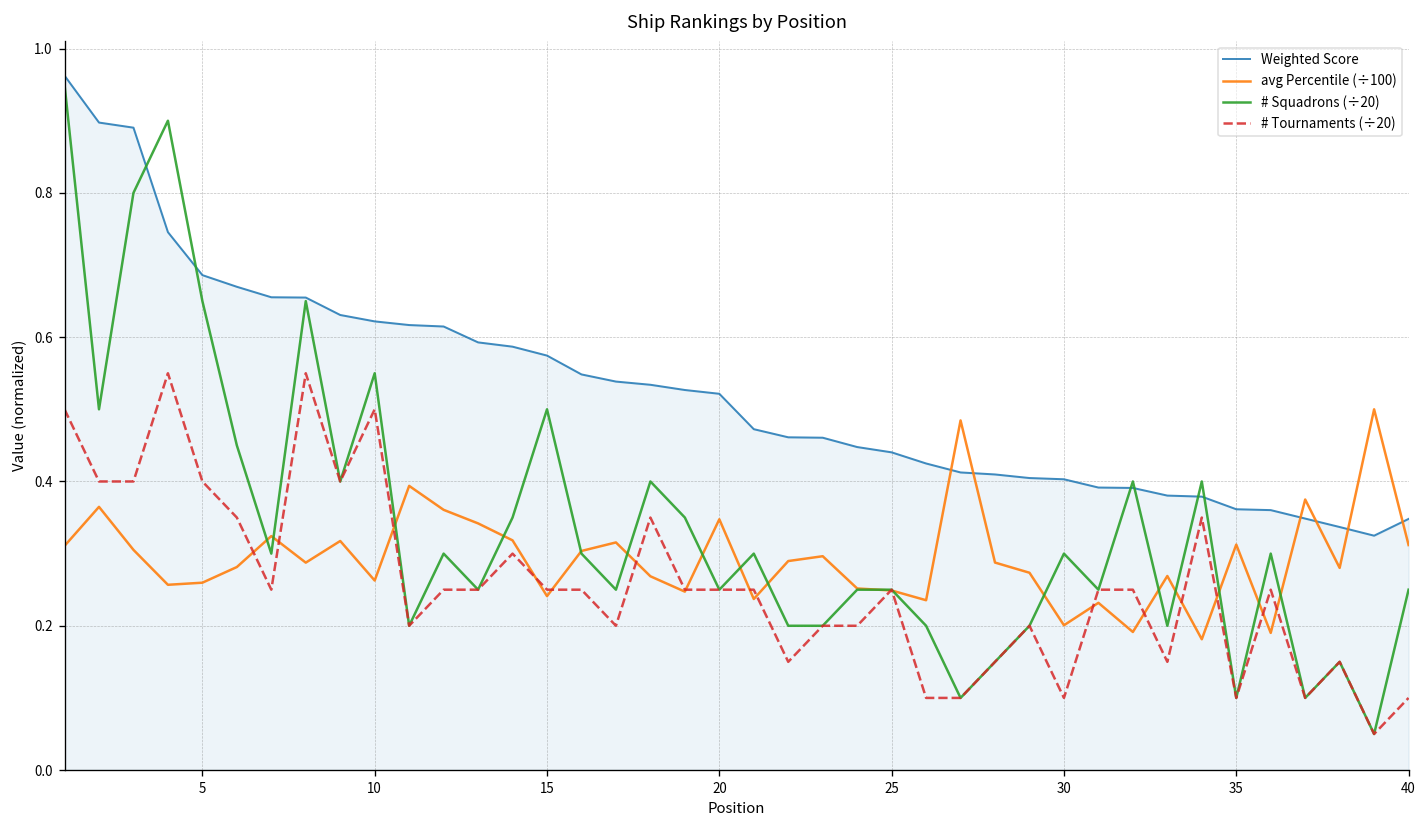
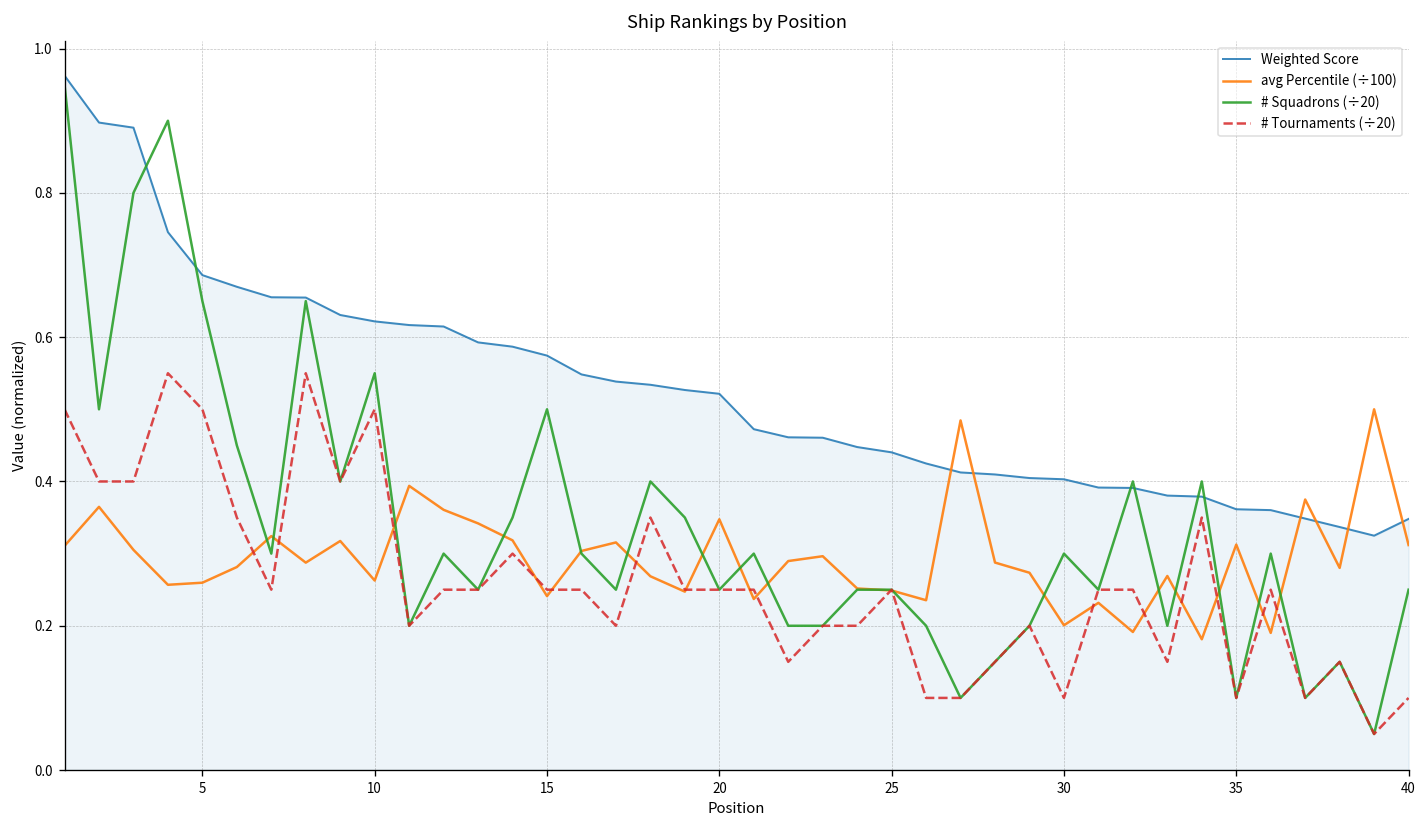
  {
    "Weighted Score": {
      "5": 0.69,
      "10": 0.62,
      "15": 0.57,
      "20": 0.52,
      "25": 0.44,
      "30": 0.40,
      "35": 0.36,
      "40": 0.35
    },
    "avg Percentile (÷100)": {
      "5": 0.26,
      "10": 0.26,
      "15": 0.24,
      "20": 0.35,
      "30": 0.20,
      "35": 0.31,
      "40": 0.31
    },
    "# Squadrons (÷20)": {
      "5": 0.65,
      "10": 0.55,
      "15": 0.50,
      "30": 0.30,
      "40": 0.25
    },
    "# Tournaments (÷20)": {
-     "5": 0.40,
+     "5": 0.50,
      "10": 0.50,
      "15": 0.25,
      "30": 0.10,
      "40": 0.10
    }
  }
